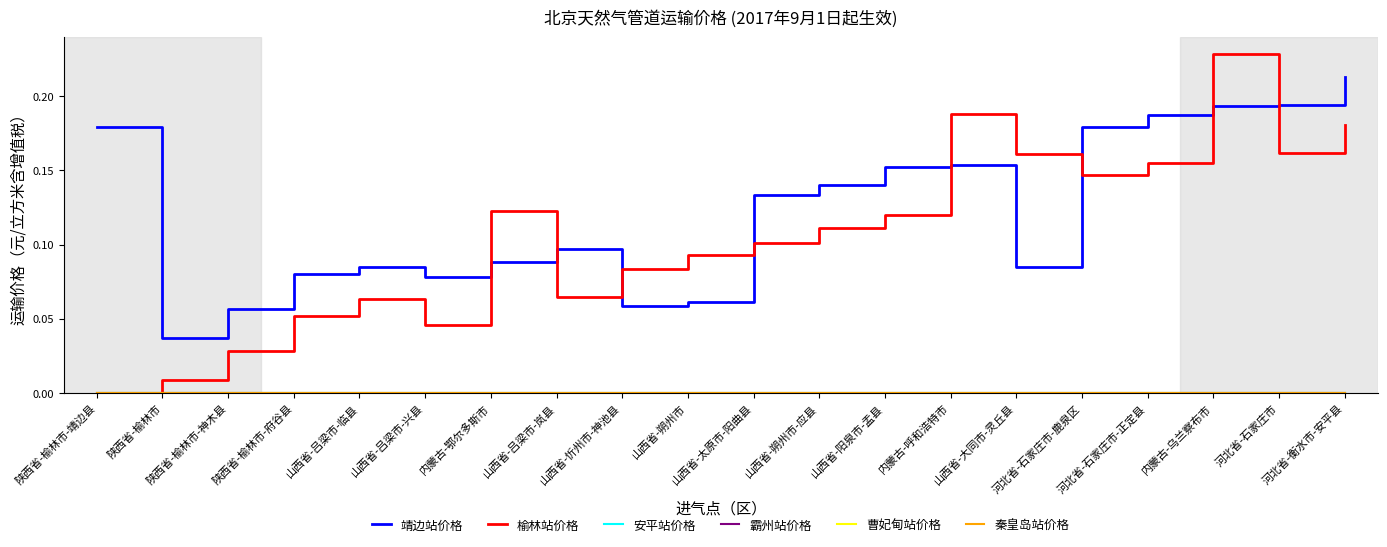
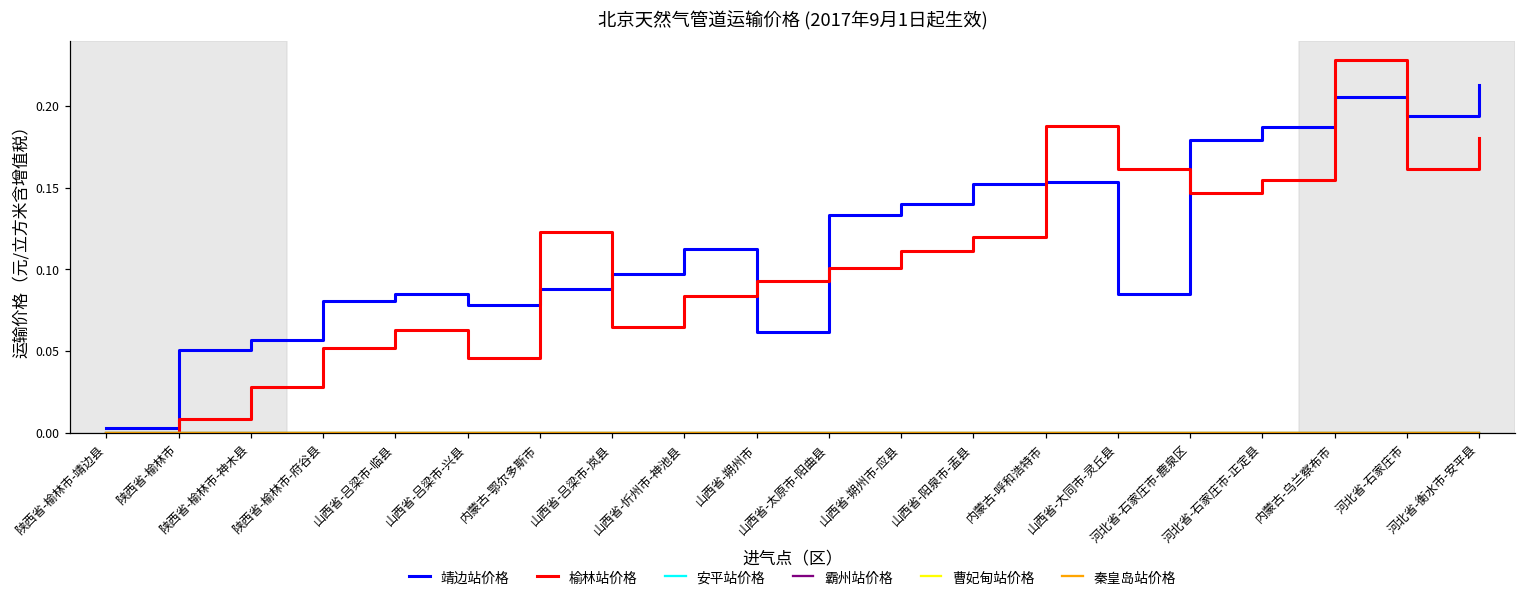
  {
    "靖边站价格": {
-     "陕西省-榆林市-靖边县": 0.179,
-     "陕西省-榆林市": 0.037,
+     "陕西省-榆林市-靖边县": 0.003,
+     "陕西省-榆林市": 0.051,
      "陕西省-榆林市-神木县": 0.057,
      "陕西省-榆林市-府谷县": 0.081,
      "山西省-吕梁市-临县": 0.085,
      "山西省-吕梁市-兴县": 0.078,
      "内蒙古-鄂尔多斯市": 0.088,
      "山西省-吕梁市-岚县": 0.097,
-     "山西省-忻州市-神池县": 0.059,
+     "山西省-忻州市-神池县": 0.113,
      "山西省-朔州市": 0.062,
      "山西省-太原市-阳曲县": 0.133,
      "山西省-朔州市-应县": 0.140,
      "山西省-阳泉市-盂县": 0.152,
      "内蒙古-呼和浩特市": 0.153,
      "山西省-大同市-灵丘县": 0.085,
      "河北省-石家庄市-鹿泉区": 0.179,
      "河北省-石家庄市-正定县": 0.187,
-     "内蒙古-乌兰察布市": 0.194,
+     "内蒙古-乌兰察布市": 0.205,
      "河北省-石家庄市": 0.194,
      "河北省-衡水市-安平县": 0.213
    },
    "榆林站价格": {
      "陕西省-榆林市": 0.009,
      "陕西省-榆林市-神木县": 0.028,
      "陕西省-榆林市-府谷县": 0.052,
      "山西省-吕梁市-临县": 0.063,
      "山西省-吕梁市-兴县": 0.046,
      "内蒙古-鄂尔多斯市": 0.123,
      "山西省-吕梁市-岚县": 0.065,
      "山西省-忻州市-神池县": 0.084,
      "山西省-朔州市": 0.093,
      "山西省-太原市-阳曲县": 0.101,
      "山西省-朔州市-应县": 0.111,
      "山西省-阳泉市-盂县": 0.120,
      "内蒙古-呼和浩特市": 0.188,
      "山西省-大同市-灵丘县": 0.161,
      "河北省-石家庄市-鹿泉区": 0.147,
      "河北省-石家庄市-正定县": 0.155,
      "内蒙古-乌兰察布市": 0.228,
      "河北省-石家庄市": 0.162,
      "河北省-衡水市-安平县": 0.181
    },
    "秦皇岛站价格": {
      "陕西省-榆林市": 0.000,
      "陕西省-榆林市-神木县": 0.000,
      "陕西省-榆林市-府谷县": 0.000,
      "山西省-吕梁市-临县": 0.000,
      "山西省-吕梁市-兴县": 0.000,
      "内蒙古-鄂尔多斯市": 0.000,
      "山西省-吕梁市-岚县": 0.000,
      "山西省-忻州市-神池县": 0.000,
      "山西省-朔州市": 0.000,
      "山西省-太原市-阳曲县": 0.000,
      "山西省-朔州市-应县": 0.000,
      "山西省-阳泉市-盂县": 0.000,
      "内蒙古-呼和浩特市": 0.000,
      "山西省-大同市-灵丘县": 0.000,
      "河北省-石家庄市-鹿泉区": 0.000,
      "河北省-石家庄市-正定县": 0.000,
      "内蒙古-乌兰察布市": 0.000,
      "河北省-石家庄市": 0.000,
      "河北省-衡水市-安平县": 0.000
    }
  }
